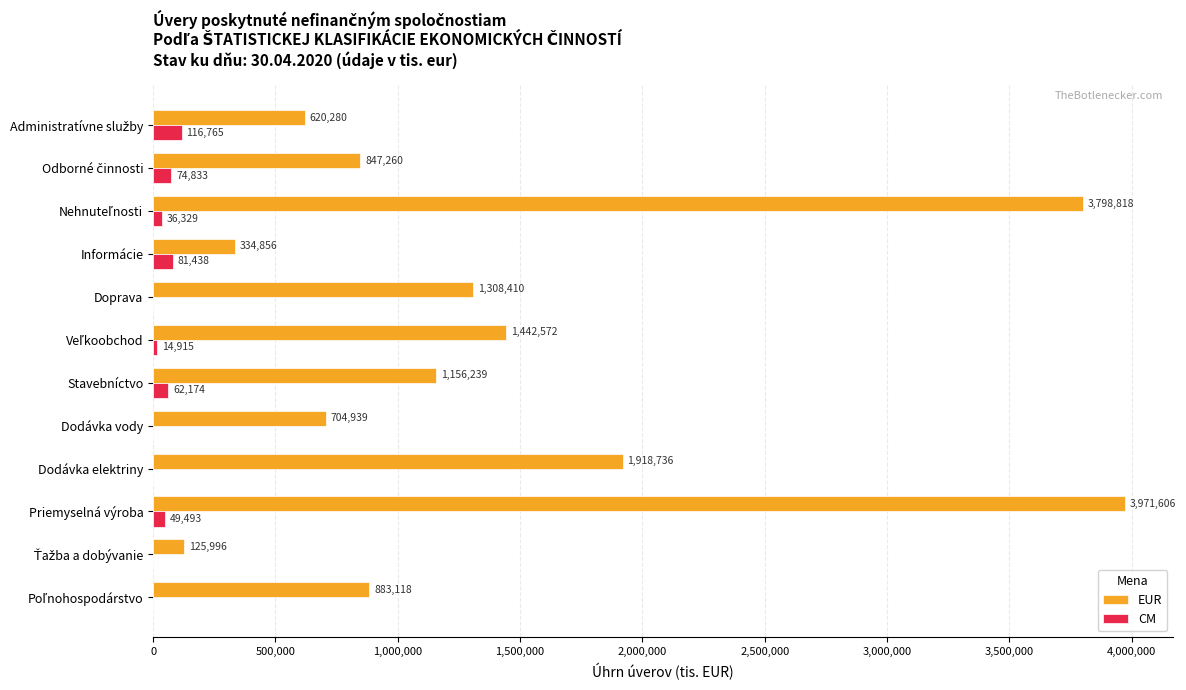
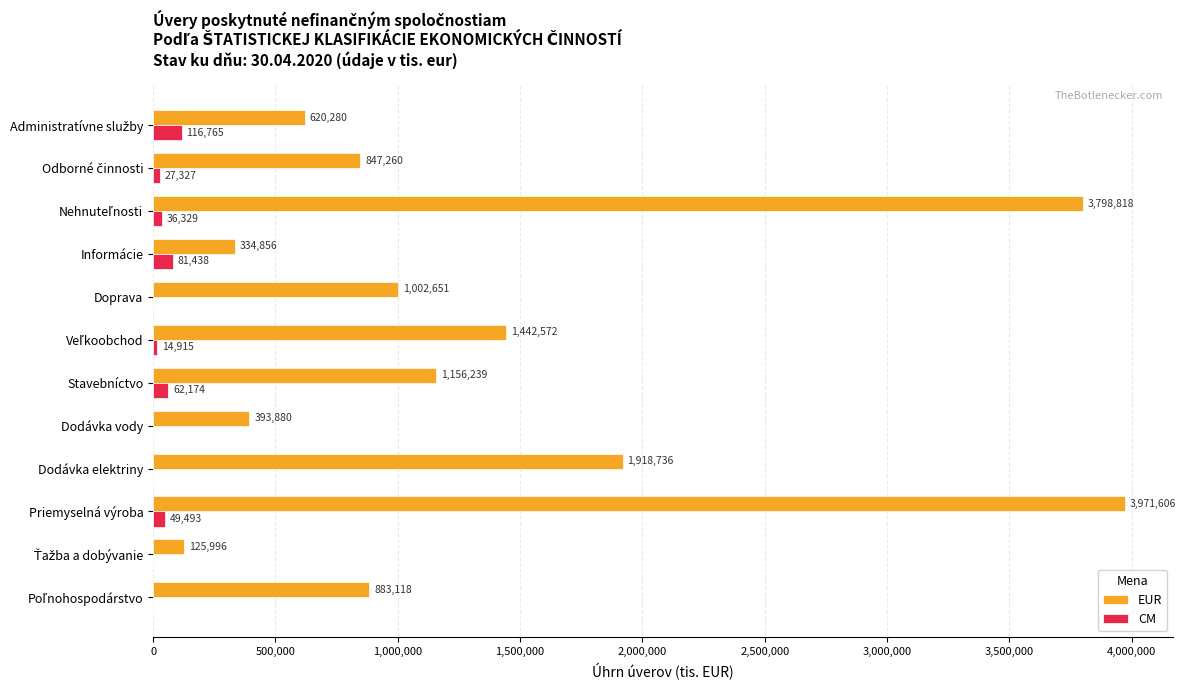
  {
    "EUR": {
      "Administratívne služby": "620,280",
      "Odborné činnosti": "847,260",
      "Nehnuteľnosti": "3,798,818",
      "Informácie": "334,856",
-     "Doprava": "1,308,410",
+     "Doprava": "1,002,651",
      "Veľkoobchod": "1,442,572",
      "Stavebníctvo": "1,156,239",
-     "Dodávka vody": "704,939",
+     "Dodávka vody": "393,880",
      "Dodávka elektriny": "1,918,736",
      "Priemyselná výroba": "3,971,606",
      "Ťažba a dobývanie": "125,996",
      "Poľnohospodárstvo": "883,118"
    },
    "CM": {
      "Administratívne služby": "116,765",
-     "Odborné činnosti": "74,833",
+     "Odborné činnosti": "27,327",
      "Nehnuteľnosti": "36,329",
      "Informácie": "81,438",
      "Veľkoobchod": "14,915",
      "Stavebníctvo": "62,174",
      "Priemyselná výroba": "49,493"
    }
  }
